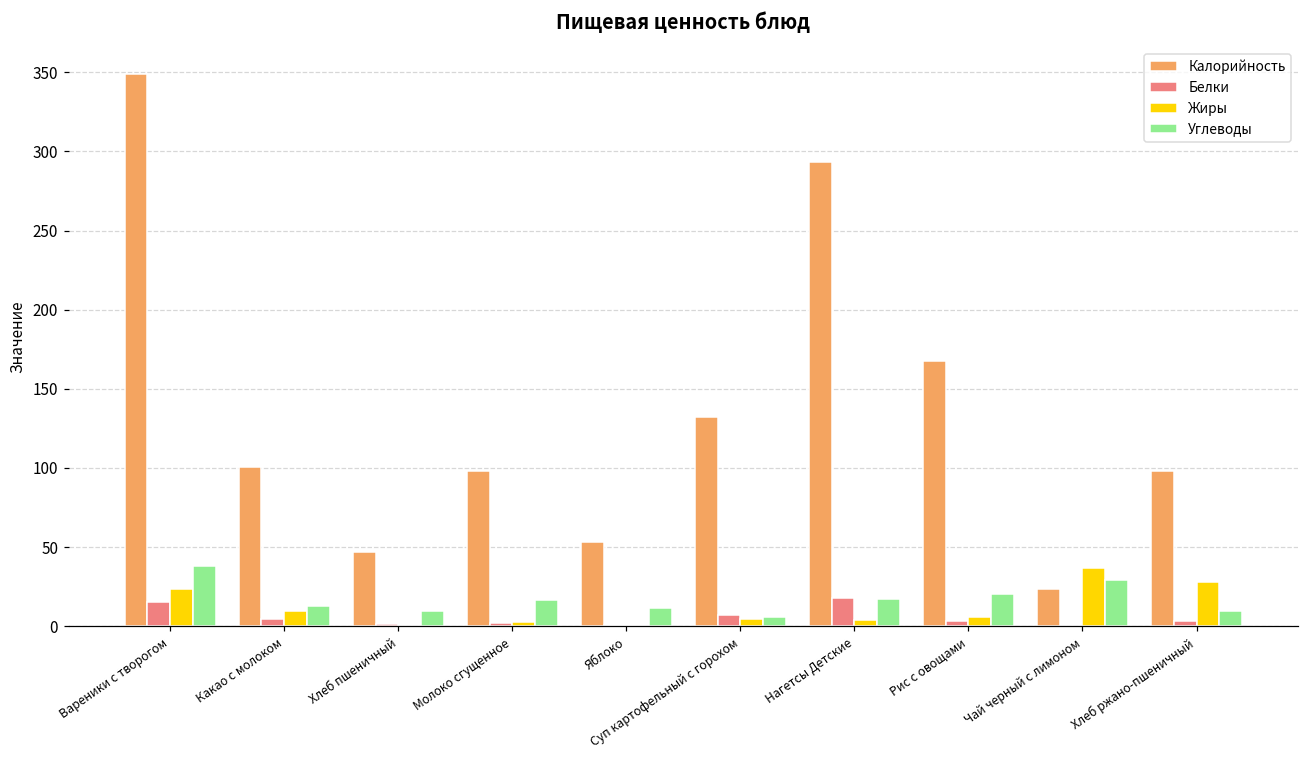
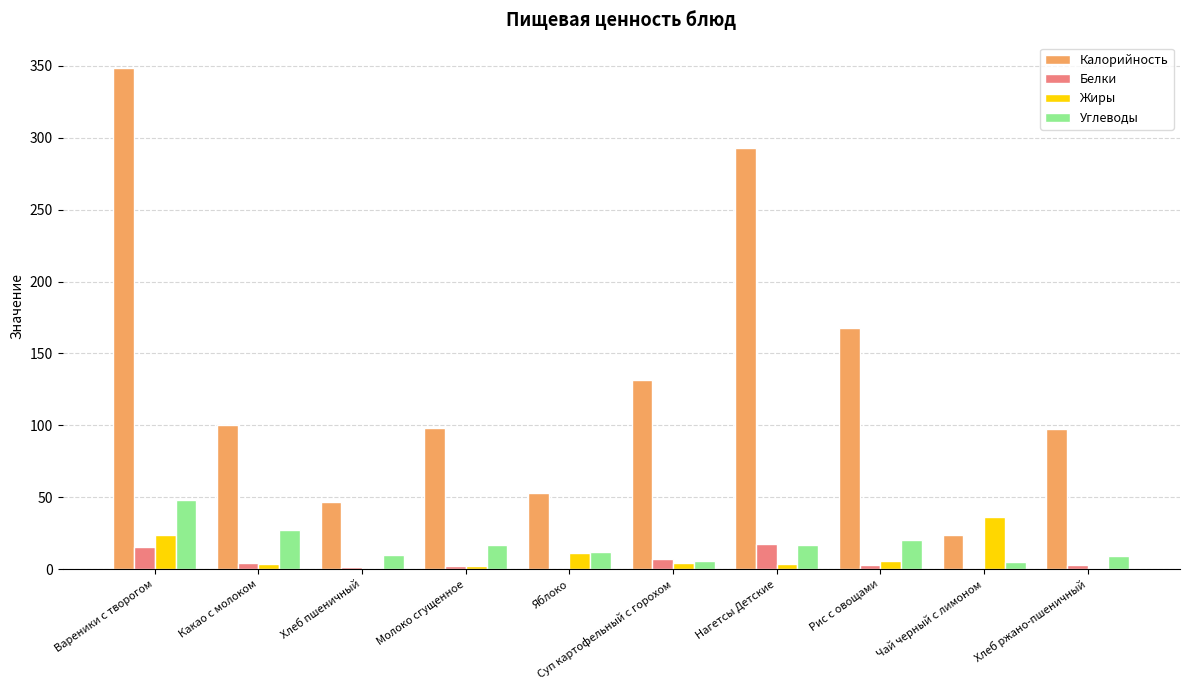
  {
    "Жиры": {
      "Вареники с творогом": 24,
-     "Какао с молоком": 9,
+     "Какао с молоком": 4,
      "Молоко сгущенное": 3,
-     "Яблоко": 1,
+     "Яблоко": 11,
      "Суп картофельный с горохом": 5,
      "Нагетсы Детские": 4,
      "Рис с овощами": 6,
      "Чай черный с лимоном": 37,
-     "Хлеб ржано-пшеничный": 28
+     "Хлеб ржано-пшеничный": 1
    },
    "Углеводы": {
-     "Вареники с творогом": 38,
-     "Какао с молоком": 13,
+     "Вареники с творогом": 48,
+     "Какао с молоком": 27,
      "Хлеб пшеничный": 10,
      "Молоко сгущенное": 17,
      "Яблоко": 12,
      "Суп картофельный с горохом": 6,
      "Нагетсы Детские": 17,
      "Рис с овощами": 20,
-     "Чай черный с лимоном": 29,
+     "Чай черный с лимоном": 5,
      "Хлеб ржано-пшеничный": 9
    }
  }
